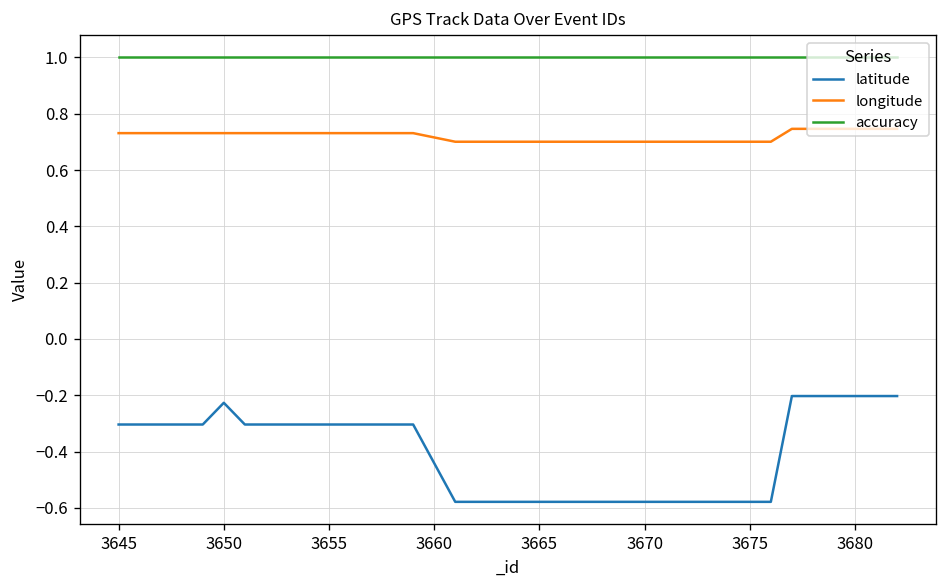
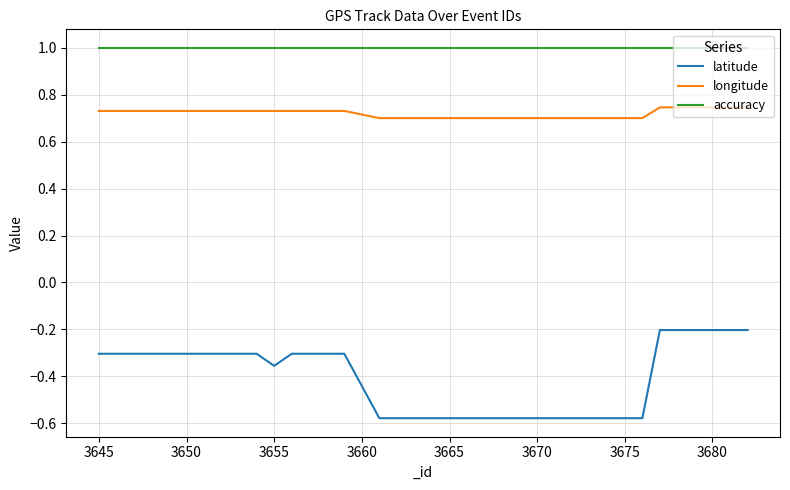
  {
    "latitude": {
      "3645": -0.30,
-     "3650": -0.23,
-     "3655": -0.30,
+     "3650": -0.30,
+     "3655": -0.36,
      "3665": -0.58,
      "3670": -0.58,
      "3675": -0.58,
      "3680": -0.20
    },
    "longitude": {
      "3645": 0.73,
      "3650": 0.73,
      "3655": 0.73,
      "3665": 0.70,
      "3670": 0.70,
      "3675": 0.70
    },
    "accuracy": {
      "3645": 1.00,
      "3650": 1.00,
      "3655": 1.00,
      "3665": 1.00,
      "3670": 1.00,
      "3675": 1.00
    }
  }
